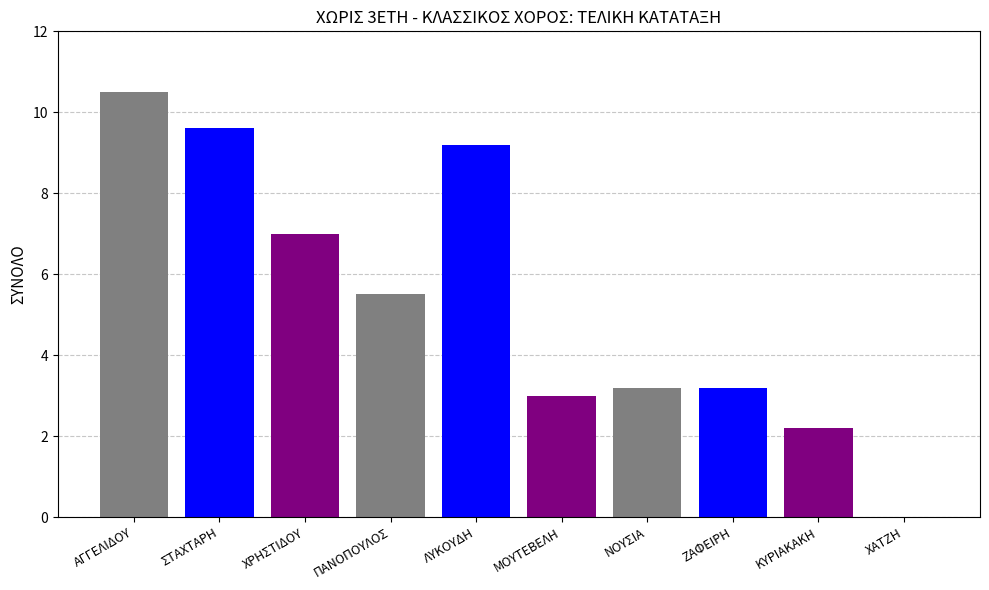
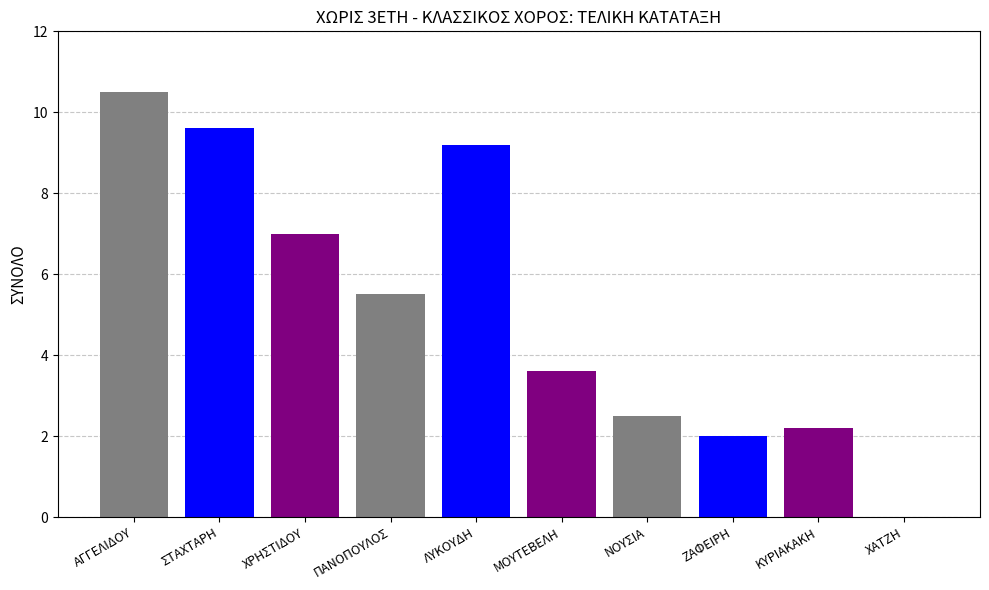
  {
    "ΑΓΓΕΛΙΔΟΥ": 10.5,
    "ΣΤΑΧΤΑΡΗ": 9.6,
    "ΧΡΗΣΤΙΔΟΥ": 7.0,
    "ΠΑΝΟΠΟΥΛΟΣ": 5.5,
    "ΛΥΚΟΥΔΗ": 9.2,
-   "ΜΟΥΤΕΒΕΛΗ": 3.0,
-   "ΝΟΥΣΙΑ": 3.2,
-   "ΖΑΦΕΙΡΗ": 3.2,
+   "ΜΟΥΤΕΒΕΛΗ": 3.6,
+   "ΝΟΥΣΙΑ": 2.5,
+   "ΖΑΦΕΙΡΗ": 2.0,
    "ΚΥΡΙΑΚΑΚΗ": 2.2,
    "ΧΑΤΖΗ": 0.0
  }
